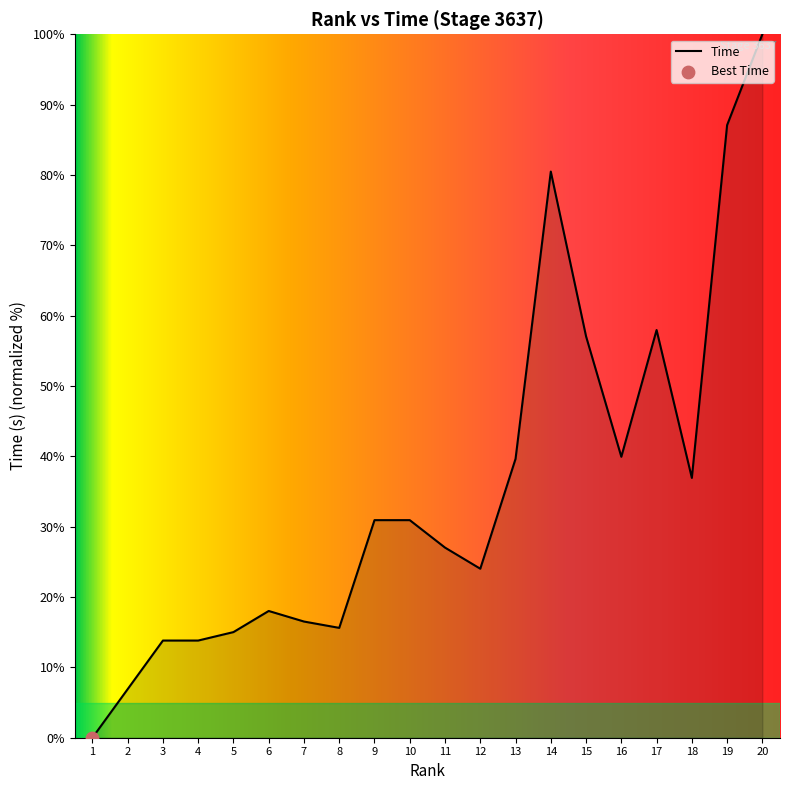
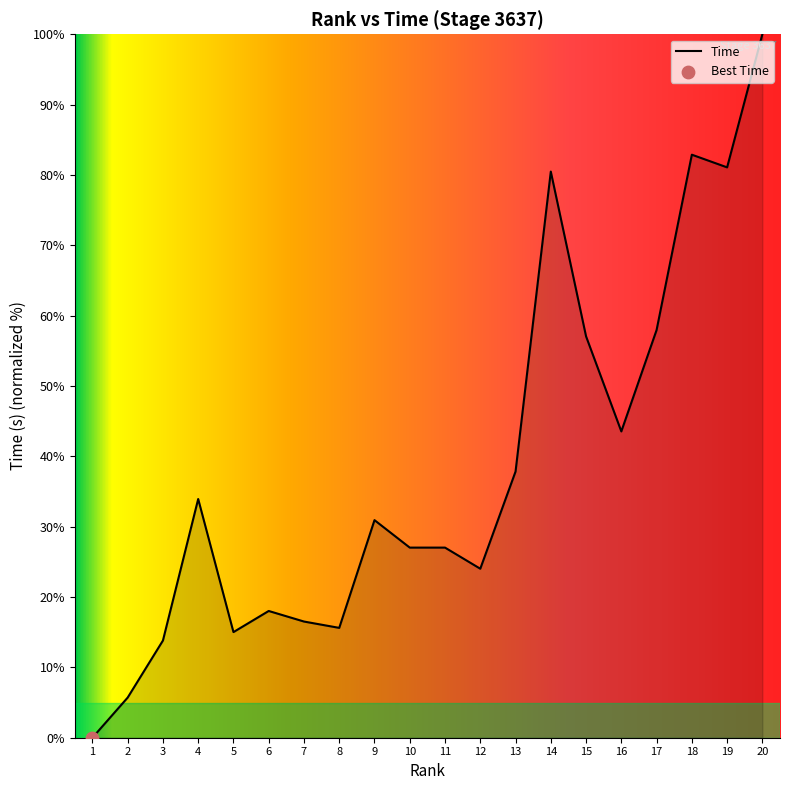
  {
    "Time": {
-     "2": "7%",
+     "2": "6%",
      "3": "14%",
-     "4": "14%",
+     "4": "34%",
      "5": "15%",
      "6": "18%",
      "7": "17%",
      "8": "16%",
      "9": "31%",
-     "10": "31%",
+     "10": "27%",
      "11": "27%",
      "12": "24%",
-     "13": "40%",
+     "13": "38%",
      "14": "80%",
      "15": "57%",
-     "16": "40%",
+     "16": "44%",
      "17": "58%",
-     "18": "37%",
-     "19": "87%"
+     "18": "83%",
+     "19": "81%"
    }
  }
